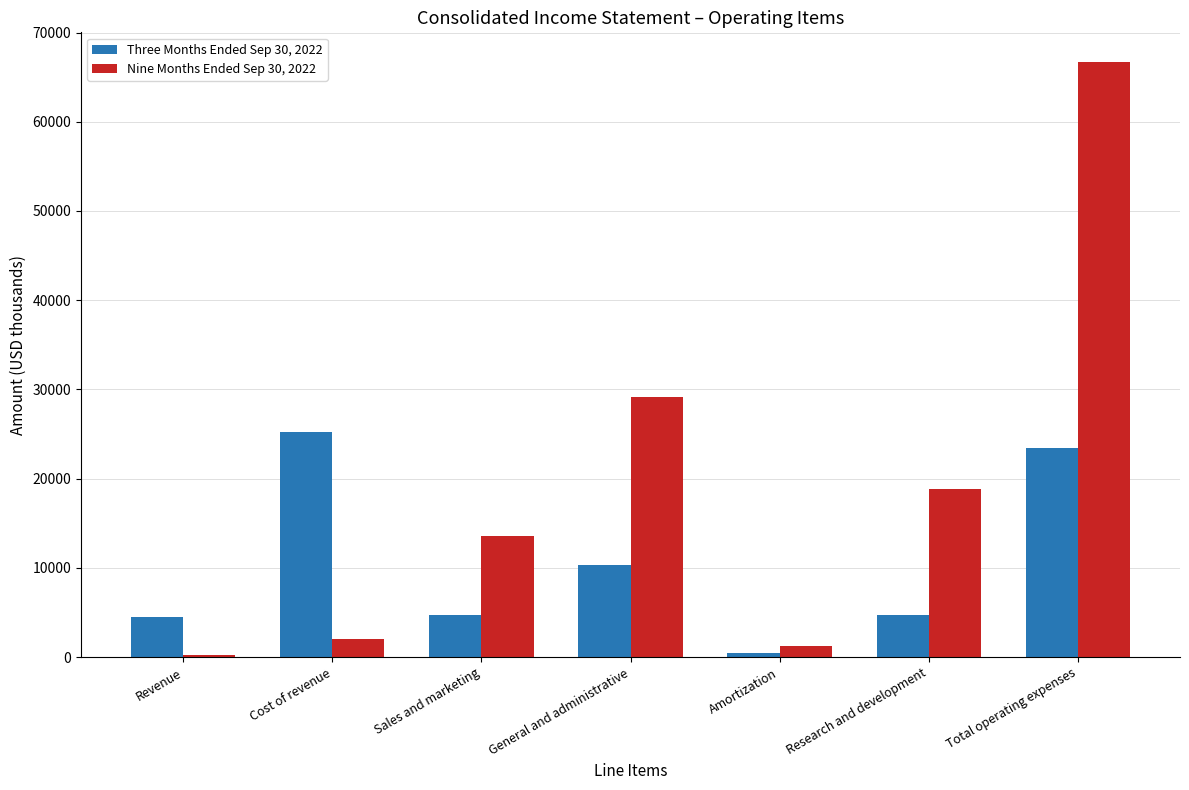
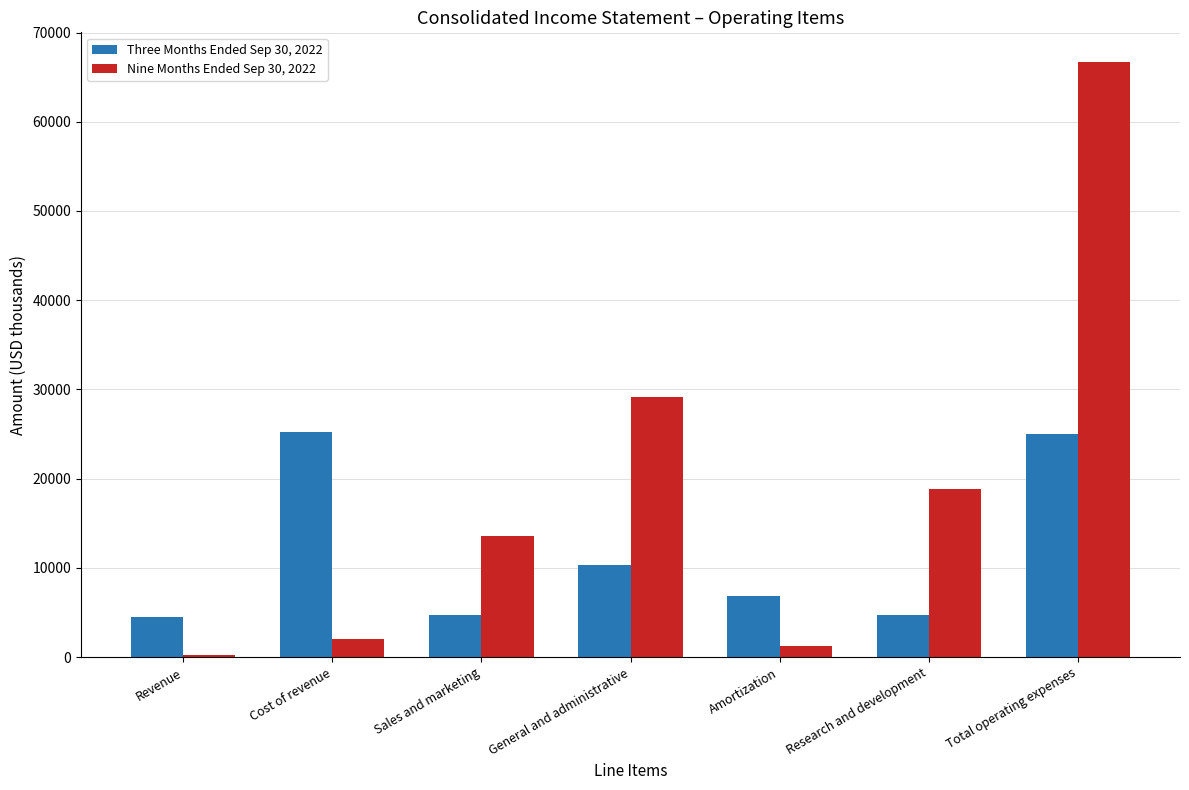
  {
    "Three Months Ended Sep 30, 2022": {
      "Revenue": 5000,
      "Cost of revenue": 25000,
      "Sales and marketing": 5000,
      "General and administrative": 10000,
-     "Amortization": 1000,
+     "Amortization": 7000,
      "Research and development": 5000,
-     "Total operating expenses": 23000
+     "Total operating expenses": 25000
    },
    "Nine Months Ended Sep 30, 2022": {
      "Cost of revenue": 2000,
      "Sales and marketing": 14000,
      "General and administrative": 29000,
      "Amortization": 1000,
      "Research and development": 19000,
      "Total operating expenses": 67000
    }
  }
